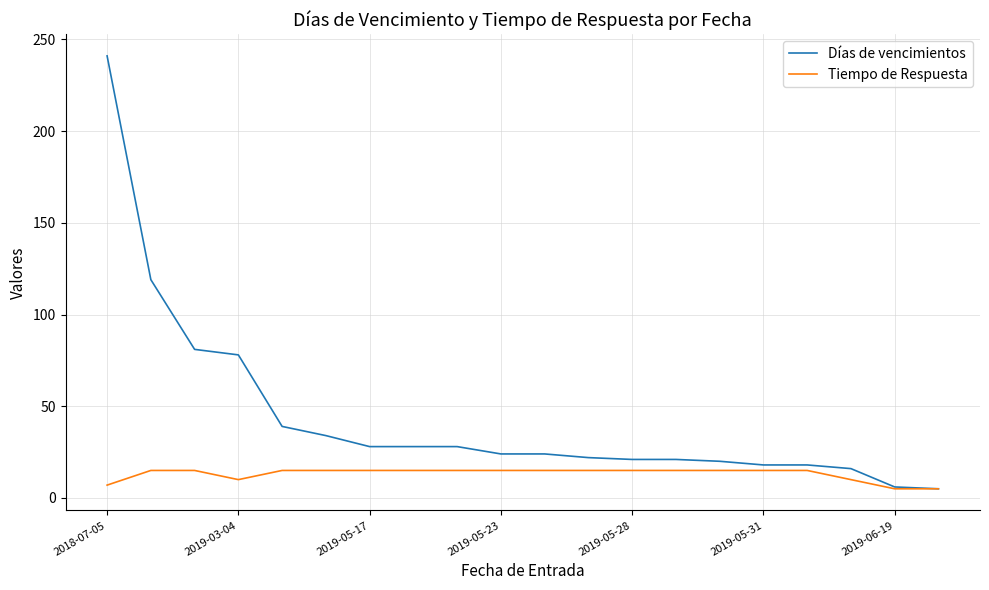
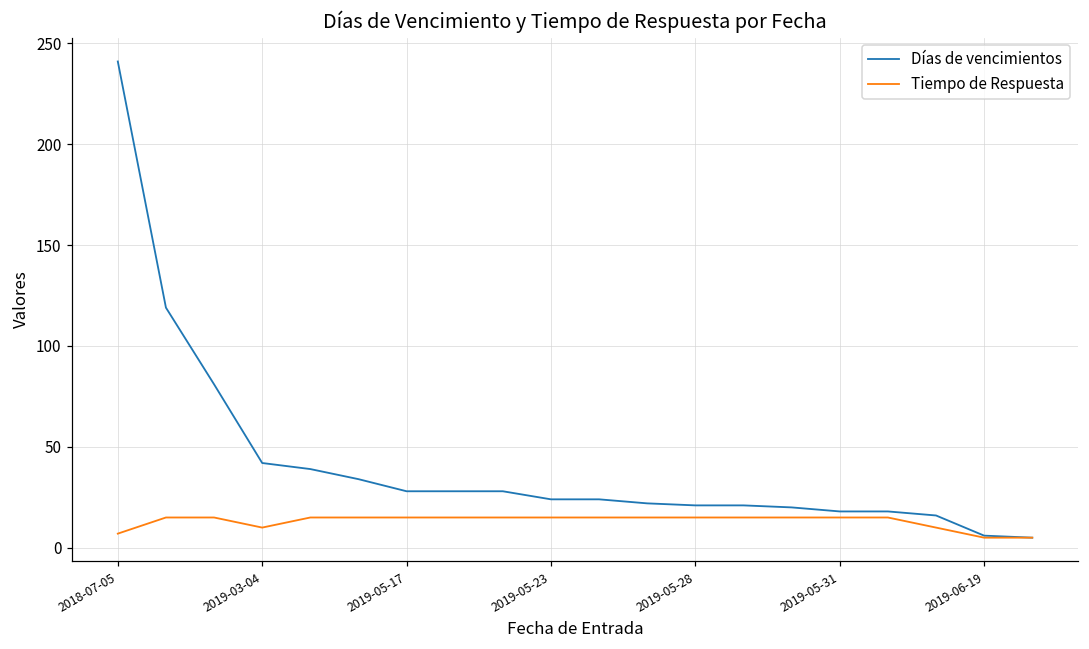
  {
    "Días de vencimientos": {
      "2018-07-05": 241,
-     "2019-03-04": 78
+     "2019-03-04": 42
    },
    "Tiempo de Respuesta": {
      "2018-07-05": 7,
      "2019-03-04": 10
    }
  }
